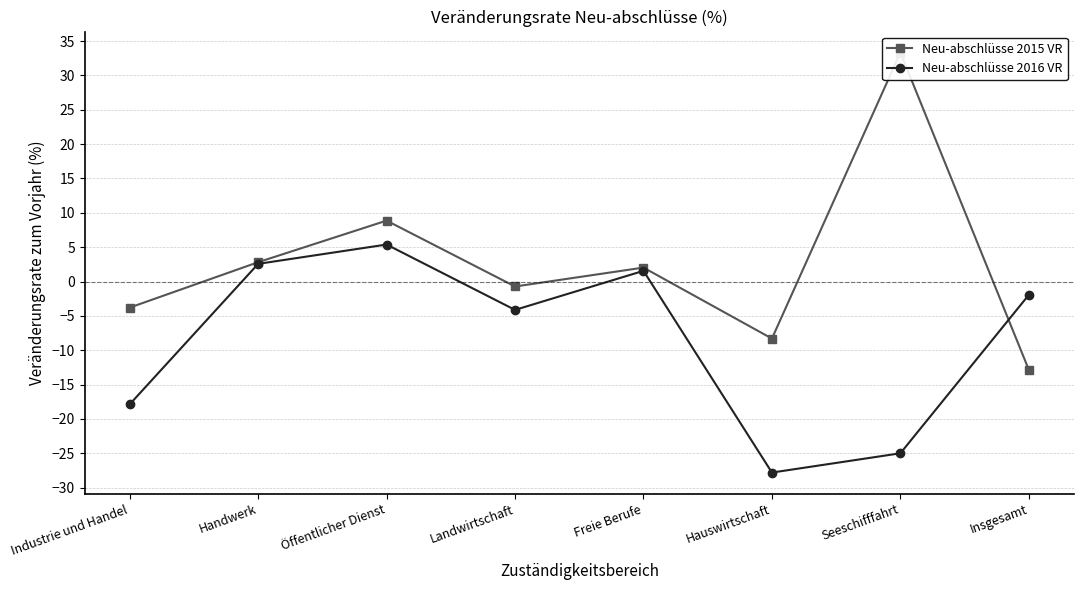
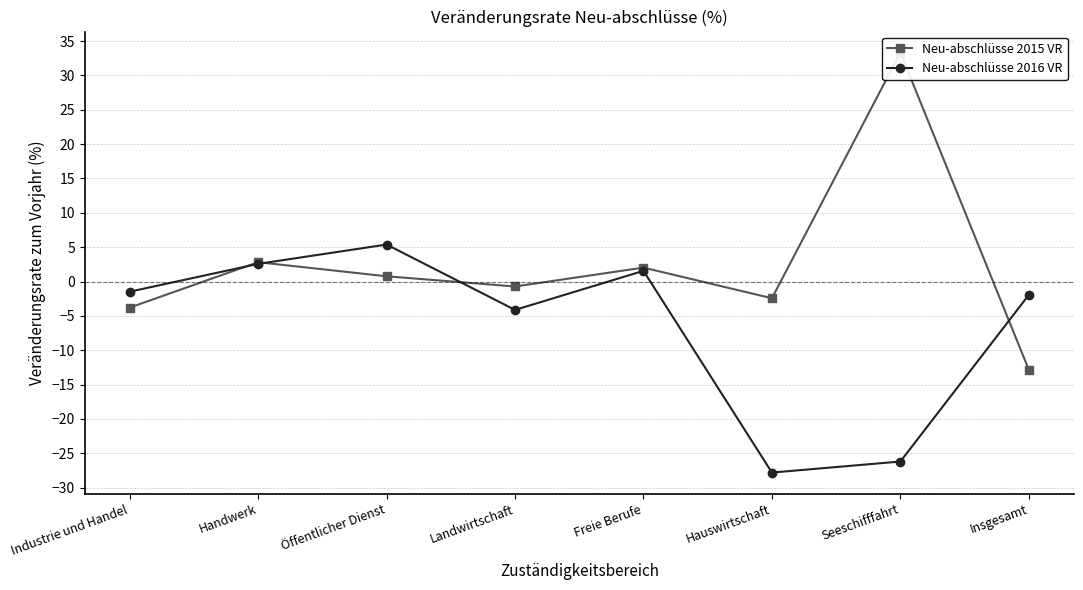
  {
    "Neu-abschlüsse 2015 VR": {
      "Industrie und Handel": -4,
-     "Öffentlicher Dienst": 9,
+     "Öffentlicher Dienst": 1,
      "Landwirtschaft": -1,
      "Freie Berufe": 2,
-     "Hauswirtschaft": -8,
+     "Hauswirtschaft": -2,
      "Insgesamt": -13
    },
    "Neu-abschlüsse 2016 VR": {
-     "Industrie und Handel": -18,
+     "Industrie und Handel": -1,
      "Öffentlicher Dienst": 5,
      "Landwirtschaft": -4,
      "Freie Berufe": 2,
      "Hauswirtschaft": -28,
-     "Seeschifffahrt": -25,
+     "Seeschifffahrt": -26,
      "Insgesamt": -2
    }
  }
